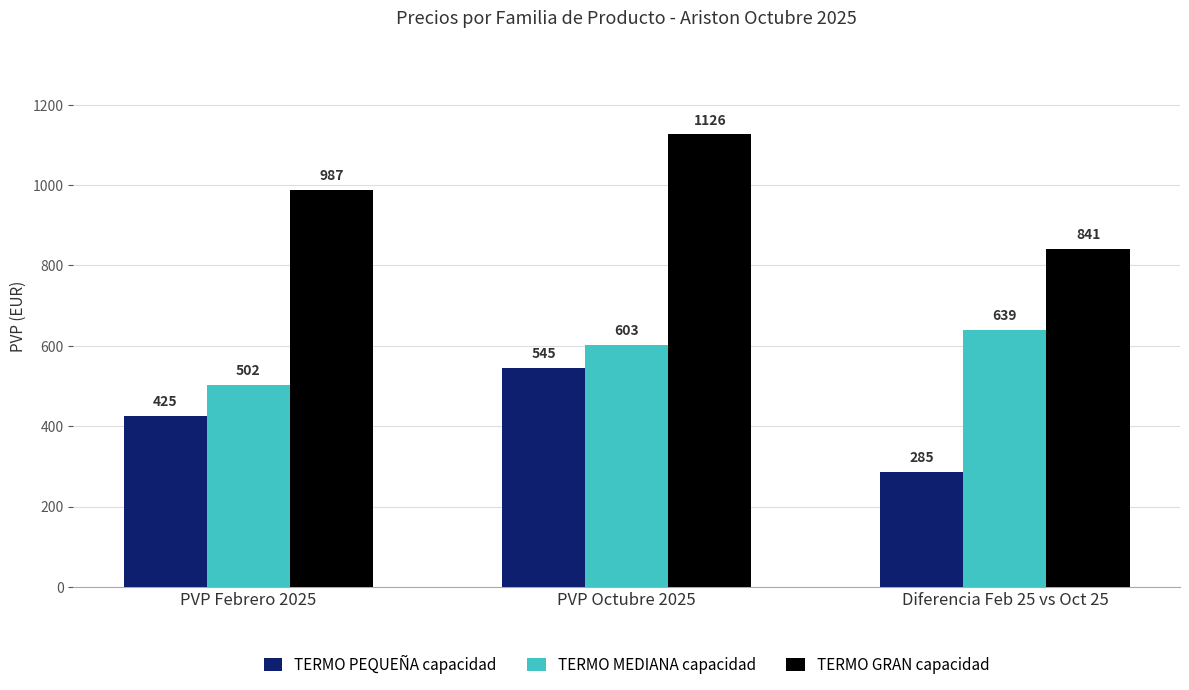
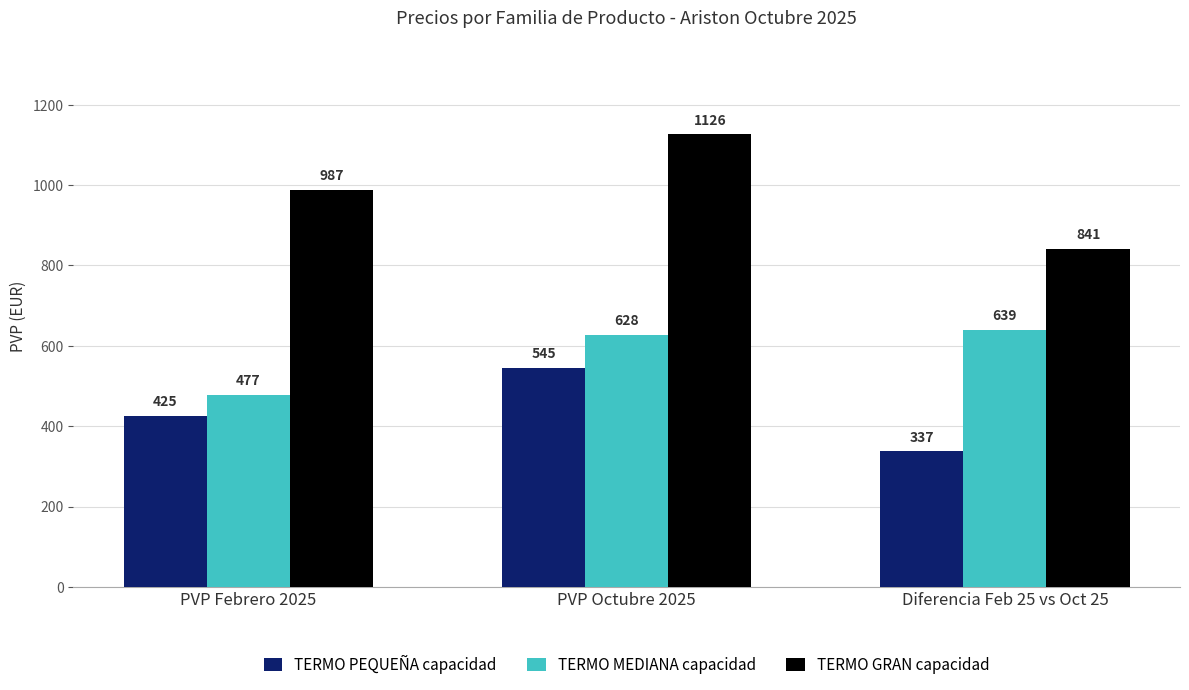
  {
    "TERMO PEQUEÑA capacidad": {
      "PVP Febrero 2025": 425,
      "PVP Octubre 2025": 545,
-     "Diferencia Feb 25 vs Oct 25": 285
+     "Diferencia Feb 25 vs Oct 25": 337
    },
    "TERMO MEDIANA capacidad": {
-     "PVP Febrero 2025": 502,
-     "PVP Octubre 2025": 603,
+     "PVP Febrero 2025": 477,
+     "PVP Octubre 2025": 628,
      "Diferencia Feb 25 vs Oct 25": 639
    },
    "TERMO GRAN capacidad": {
      "PVP Febrero 2025": 987,
      "PVP Octubre 2025": 1126,
      "Diferencia Feb 25 vs Oct 25": 841
    }
  }
